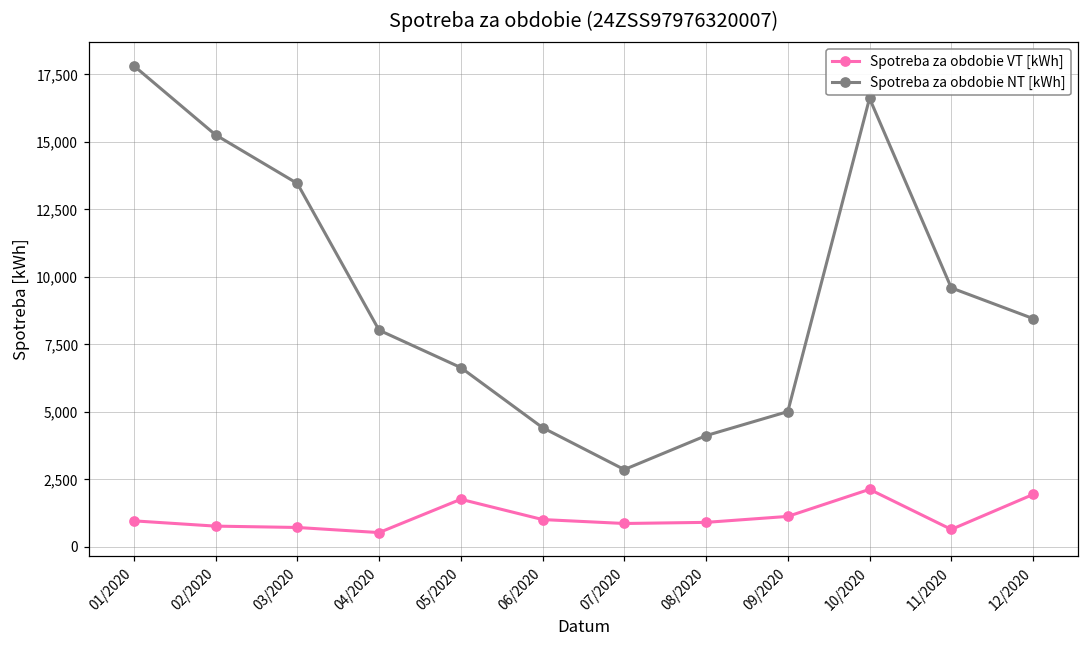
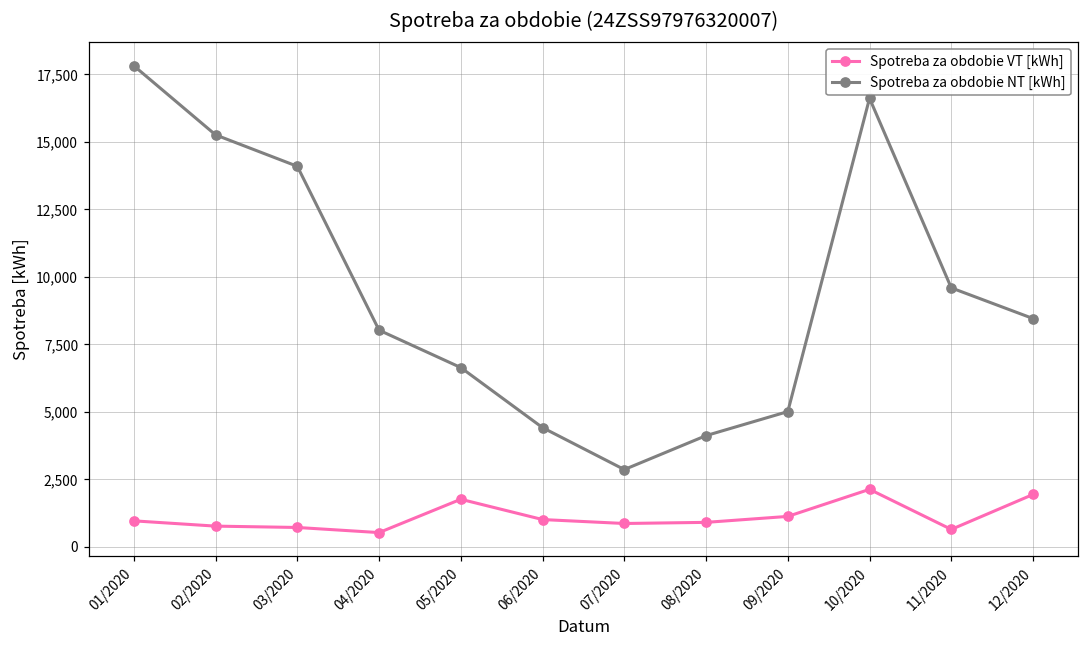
  {
    "Spotreba za obdobie VT [kWh]": {
      "01/2020": "1,000",
      "02/2020": "800",
      "03/2020": "700",
      "04/2020": "500",
      "05/2020": "1,800",
      "06/2020": "1,000",
      "07/2020": "900",
      "08/2020": "900",
      "09/2020": "1,100",
      "10/2020": "2,100",
      "11/2020": "600",
      "12/2020": "1,900"
    },
    "Spotreba za obdobie NT [kWh]": {
      "01/2020": "17,800",
      "02/2020": "15,300",
-     "03/2020": "13,500",
+     "03/2020": "14,100",
      "04/2020": "8,000",
      "05/2020": "6,600",
      "06/2020": "4,400",
      "07/2020": "2,900",
      "08/2020": "4,100",
      "09/2020": "5,000",
      "10/2020": "16,600",
      "11/2020": "9,600",
      "12/2020": "8,500"
    }
  }
